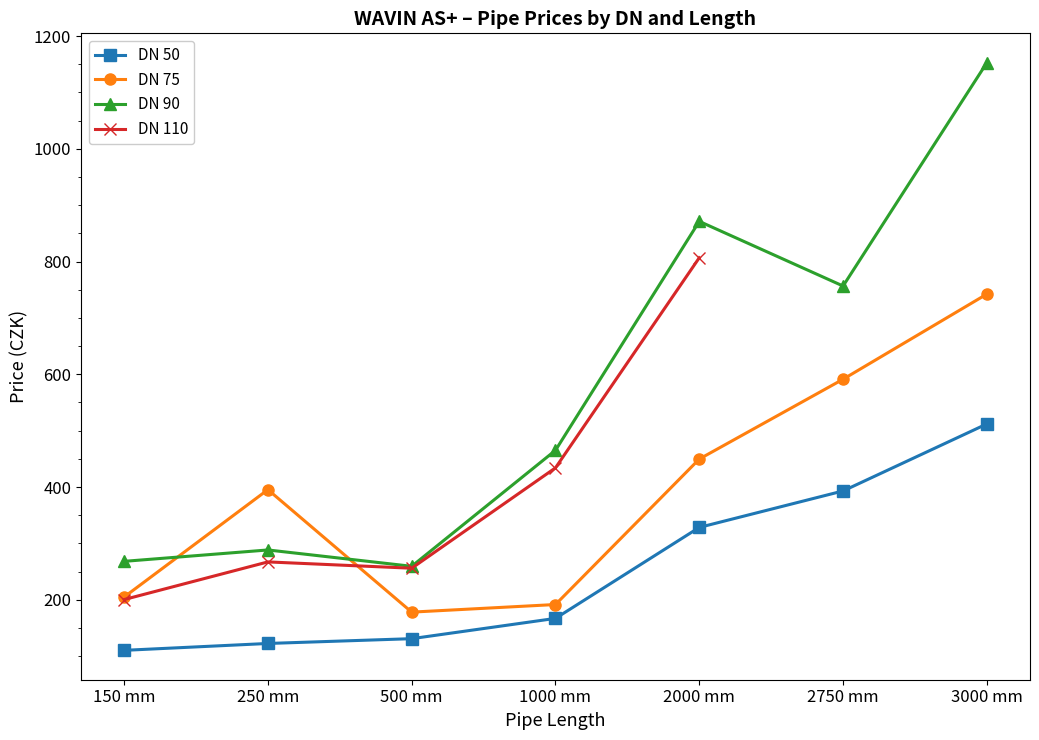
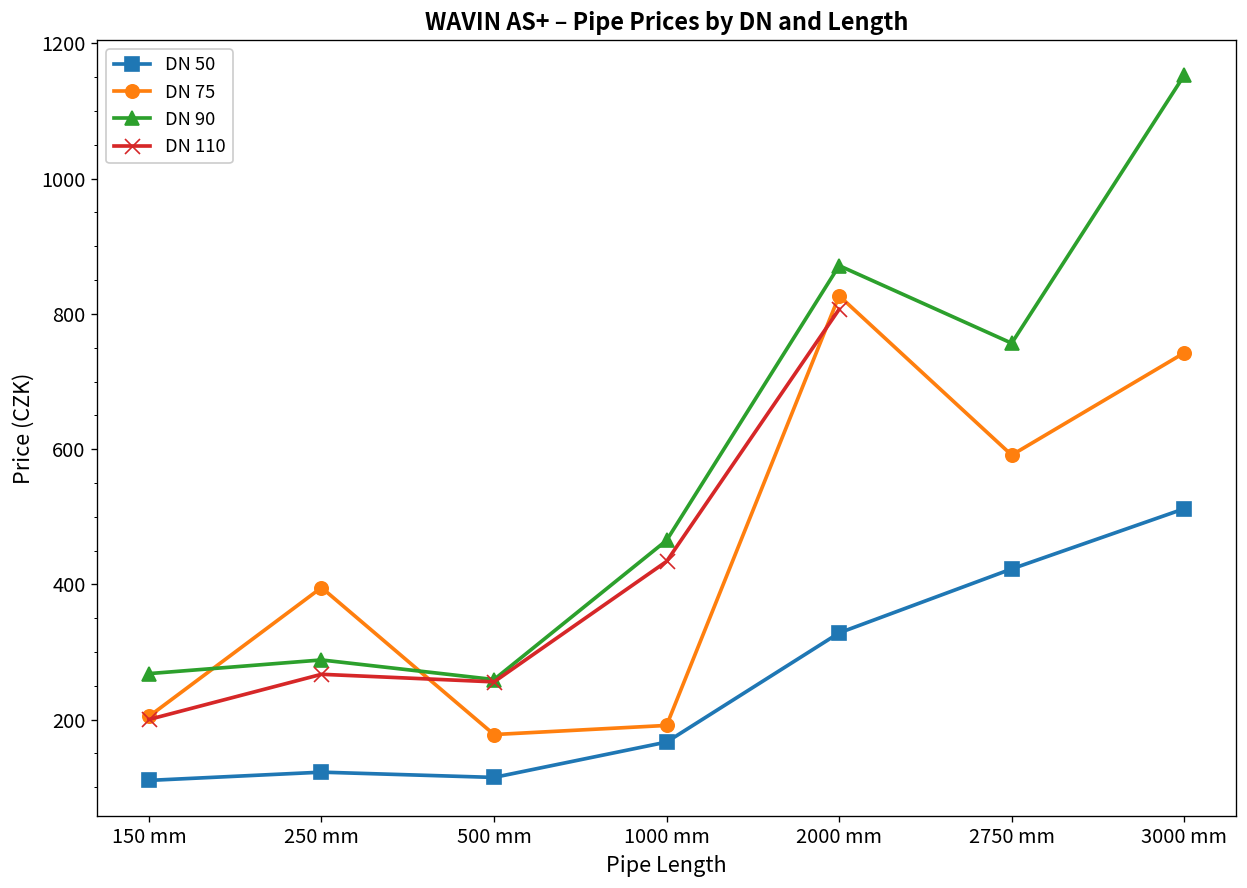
  {
    "DN 50": {
      "150 mm": 110,
      "250 mm": 120,
-     "500 mm": 130,
+     "500 mm": 110,
      "1000 mm": 170,
      "2000 mm": 330,
-     "2750 mm": 390,
+     "2750 mm": 420,
      "3000 mm": 510
    },
    "DN 75": {
      "150 mm": 200,
      "250 mm": 400,
      "500 mm": 180,
      "1000 mm": 190,
-     "2000 mm": 450,
+     "2000 mm": 830,
      "2750 mm": 590,
      "3000 mm": 740
    },
    "DN 90": {
      "150 mm": 270,
      "250 mm": 290,
      "1000 mm": 470,
      "2000 mm": 870,
      "2750 mm": 760,
      "3000 mm": 1150
    },
    "DN 110": {
      "150 mm": 200,
      "250 mm": 270,
      "1000 mm": 430,
      "2000 mm": 810
    }
  }
